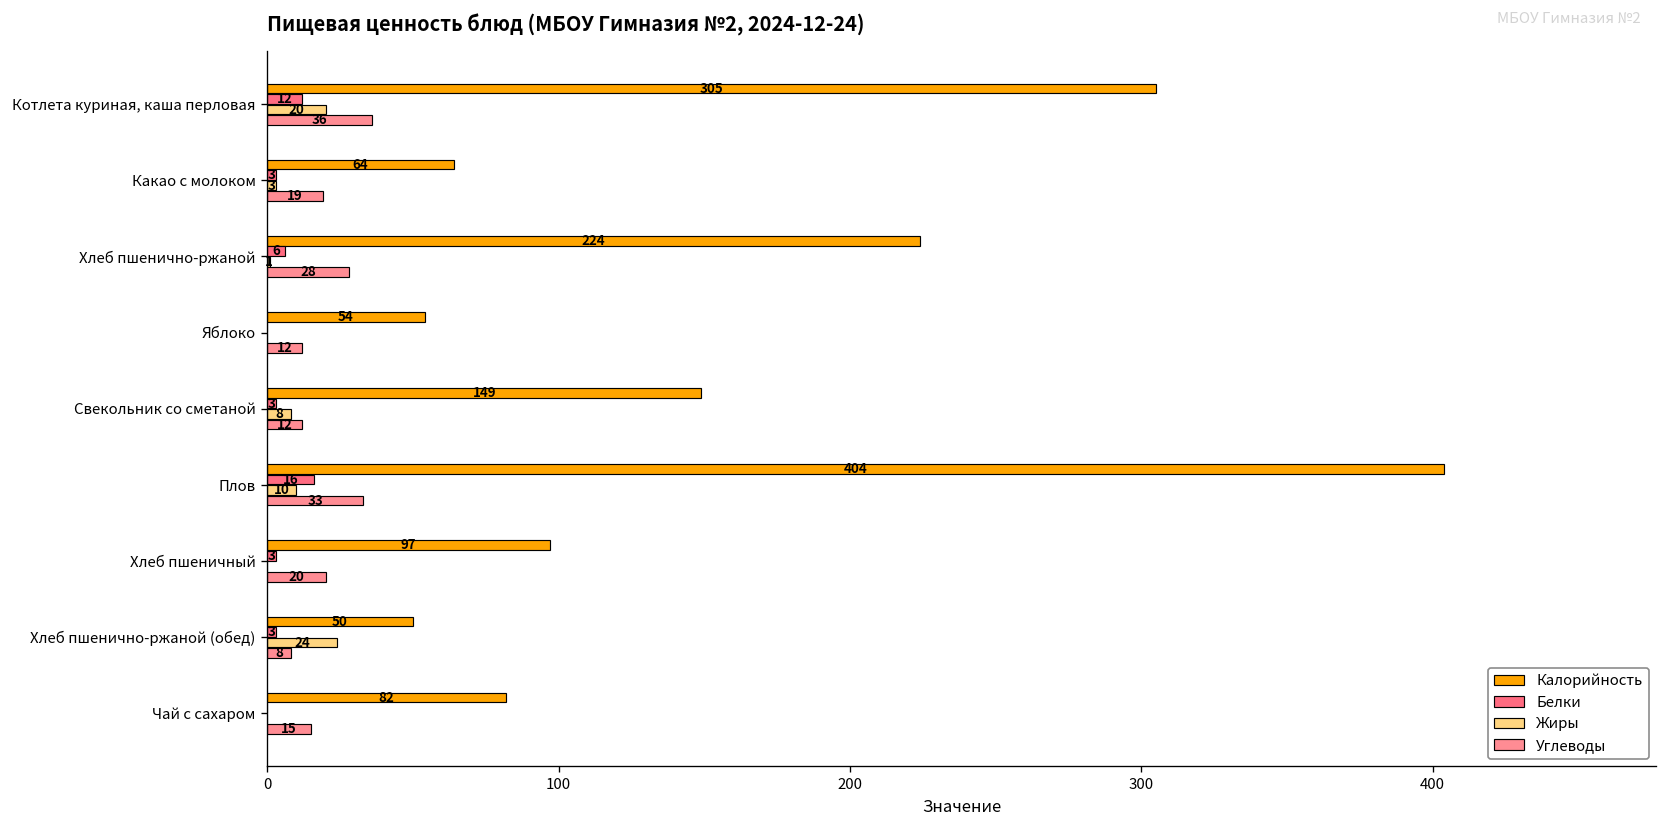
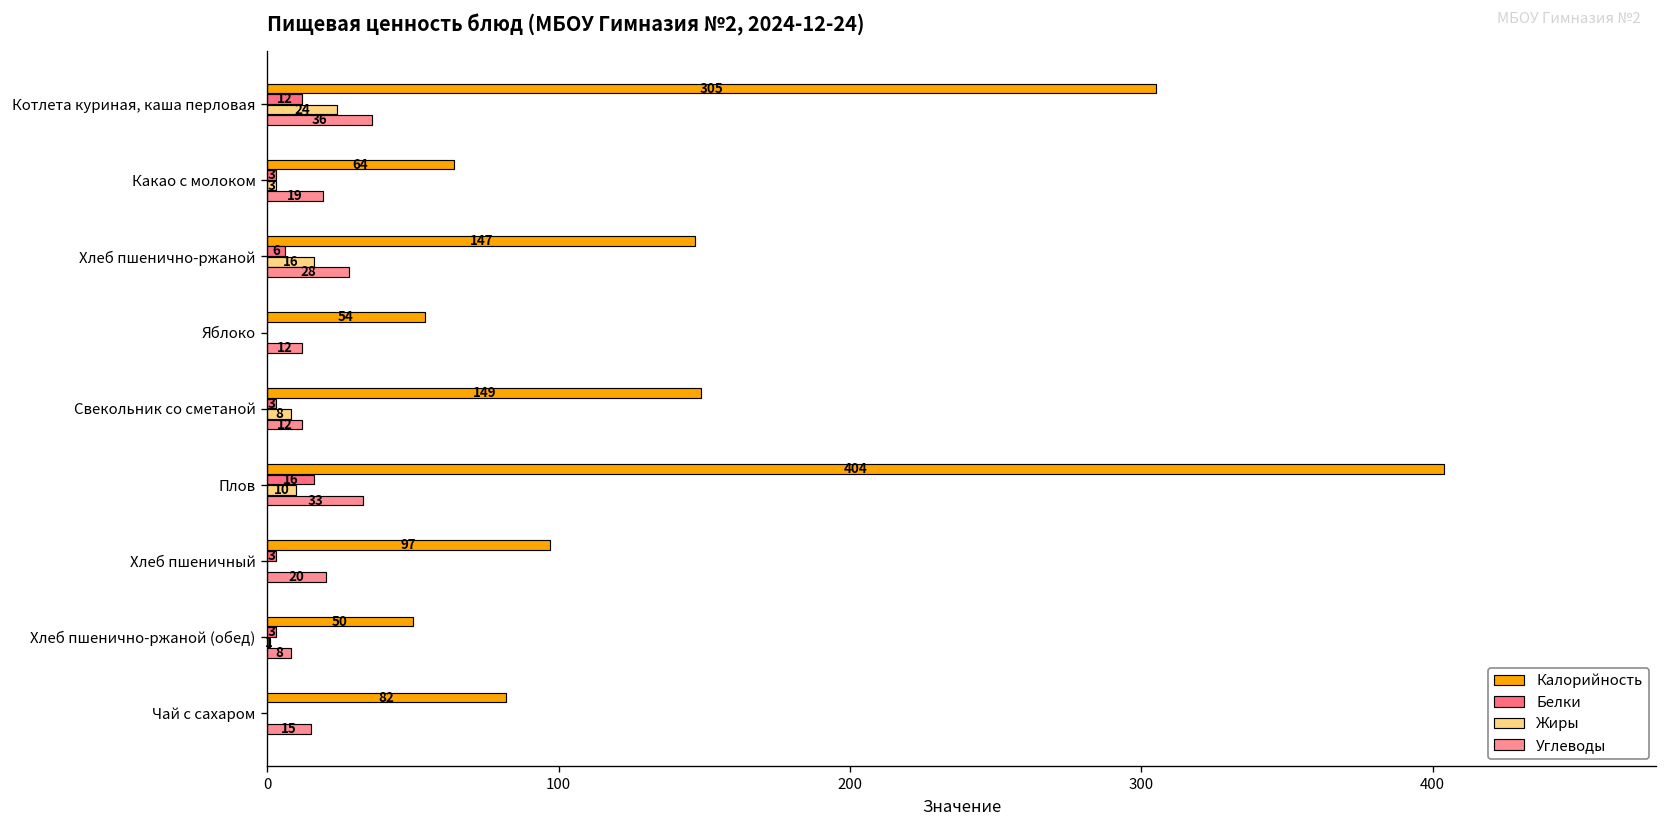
  {
    "Калорийность": {
      "Котлета куриная, каша перловая": 305,
      "Какао с молоком": 64,
-     "Хлеб пшенично-ржаной": 224,
+     "Хлеб пшенично-ржаной": 147,
      "Яблоко": 54,
      "Свекольник со сметаной": 149,
      "Плов": 404,
      "Хлеб пшеничный": 97,
      "Хлеб пшенично-ржаной (обед)": 50,
      "Чай с сахаром": 82
    },
    "Жиры": {
-     "Котлета куриная, каша перловая": 20,
-     "Хлеб пшенично-ржаной": 1,
+     "Котлета куриная, каша перловая": 24,
+     "Хлеб пшенично-ржаной": 16,
      "Плов": 10,
-     "Хлеб пшенично-ржаной (обед)": 24
+     "Хлеб пшенично-ржаной (обед)": 1
    }
  }
